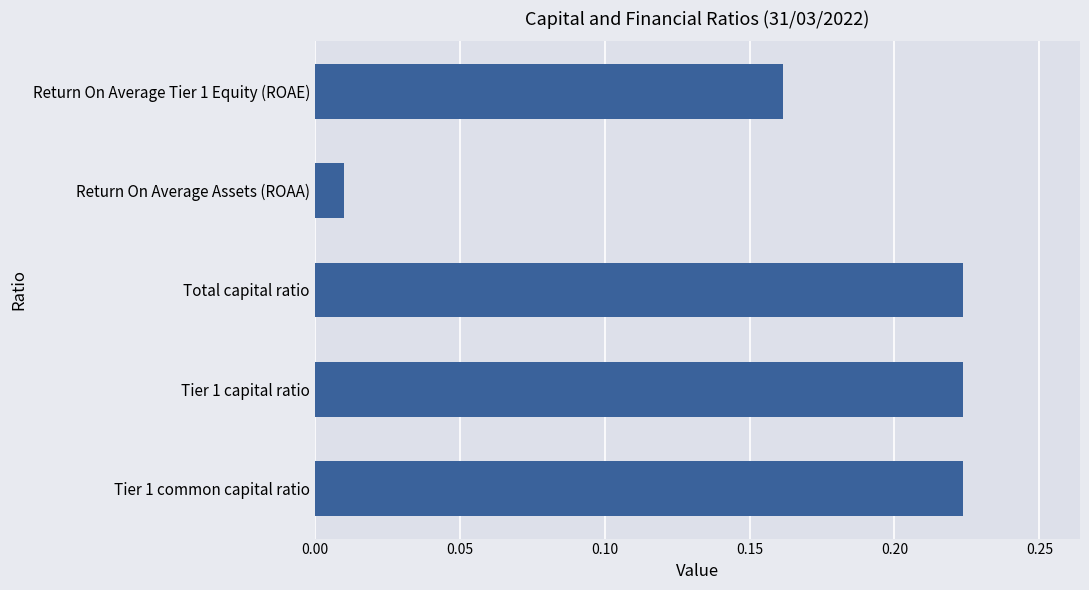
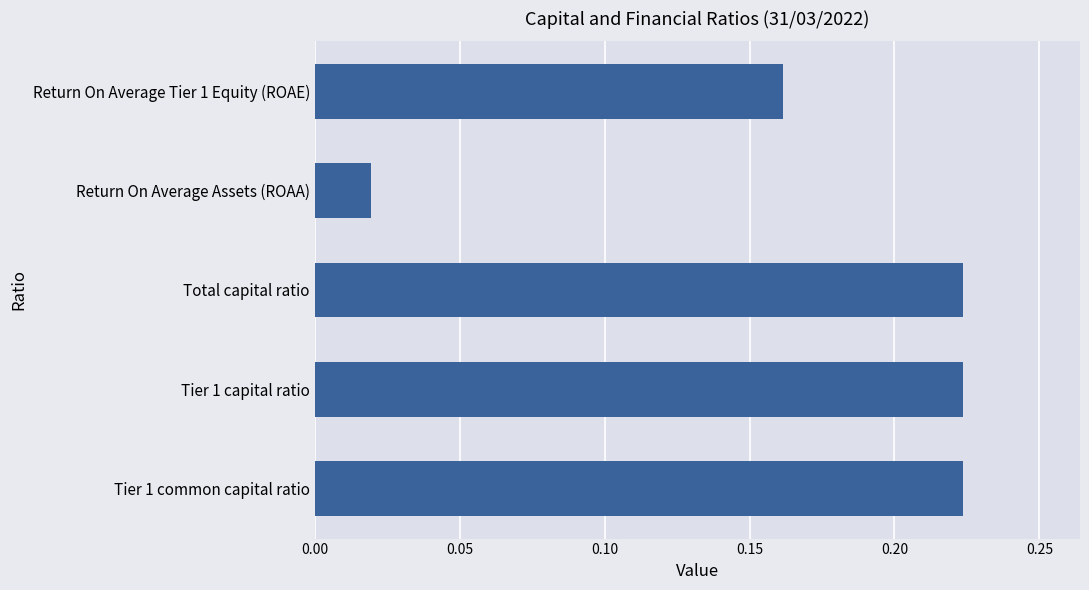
  {
    "Return On Average Tier 1 Equity (ROAE)": 0.162,
-   "Return On Average Assets (ROAA)": 0.010,
+   "Return On Average Assets (ROAA)": 0.019,
    "Total capital ratio": 0.224,
    "Tier 1 capital ratio": 0.224,
    "Tier 1 common capital ratio": 0.224
  }
